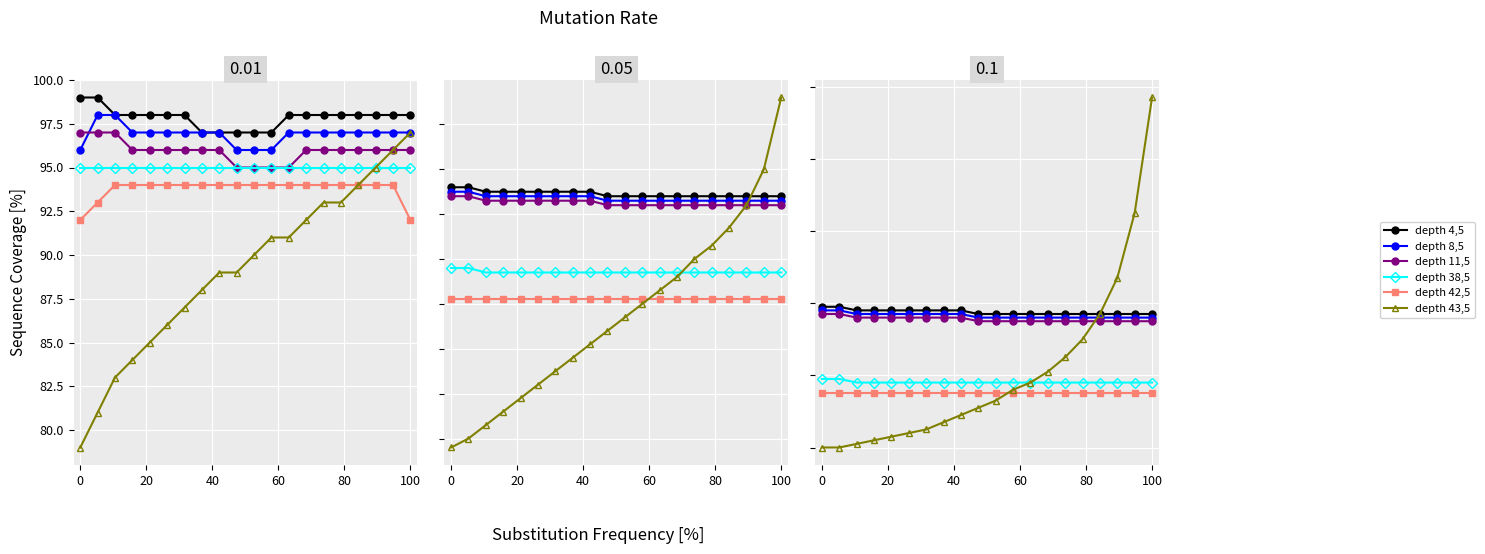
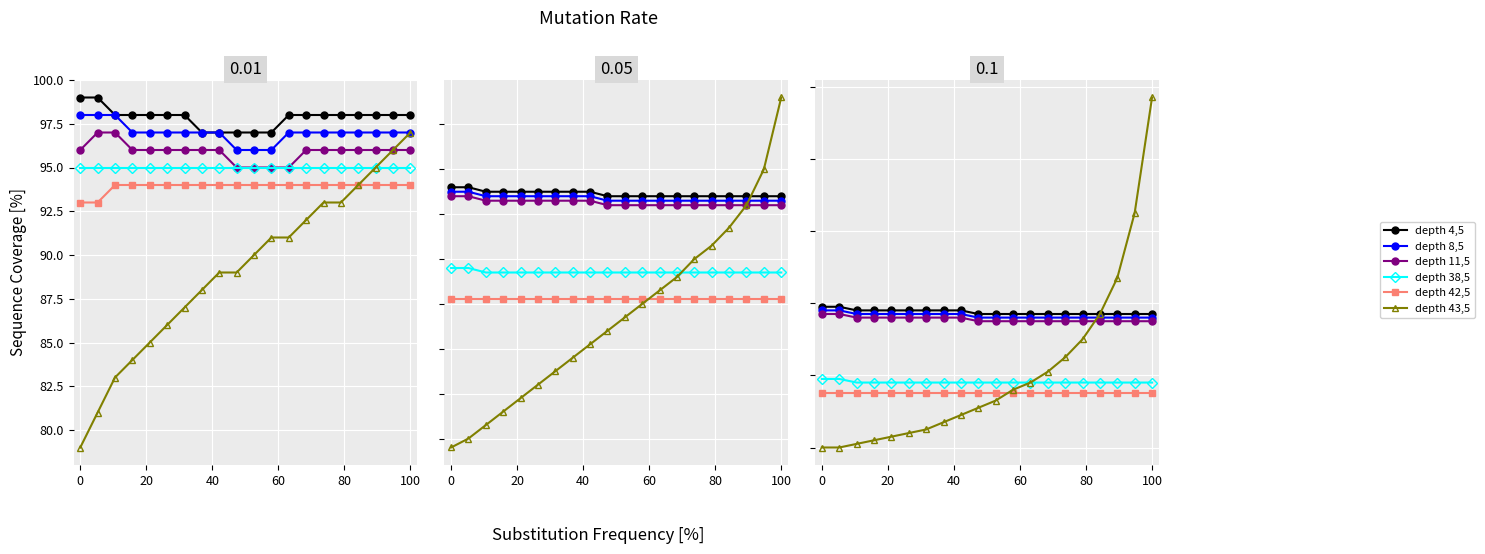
  {
    "0.01": {
      "depth 4,5": {
        "0": 99,
        "100": 98
      },
      "depth 8,5": {
-       "0": 96
+       "0": 98
      },
      "depth 11,5": {
-       "0": 97,
+       "0": 96,
        "100": 96
      },
      "depth 38,5": {
        "0": 95,
        "100": 95
      },
      "depth 42,5": {
-       "0": 92,
-       "100": 92
+       "0": 93,
+       "100": 94
      },
      "depth 43,5": {
        "0": 79
      }
    }
  }
